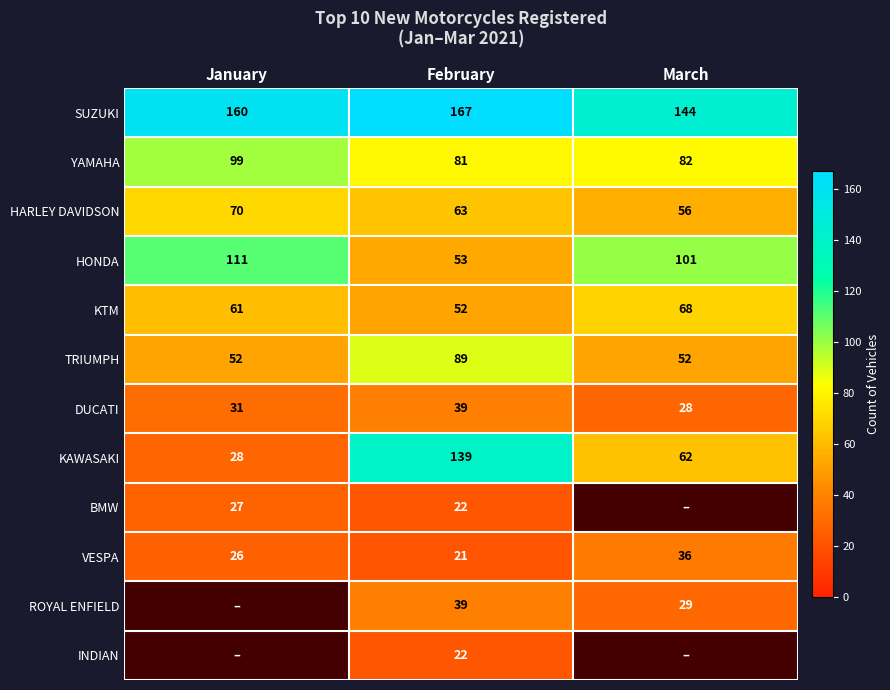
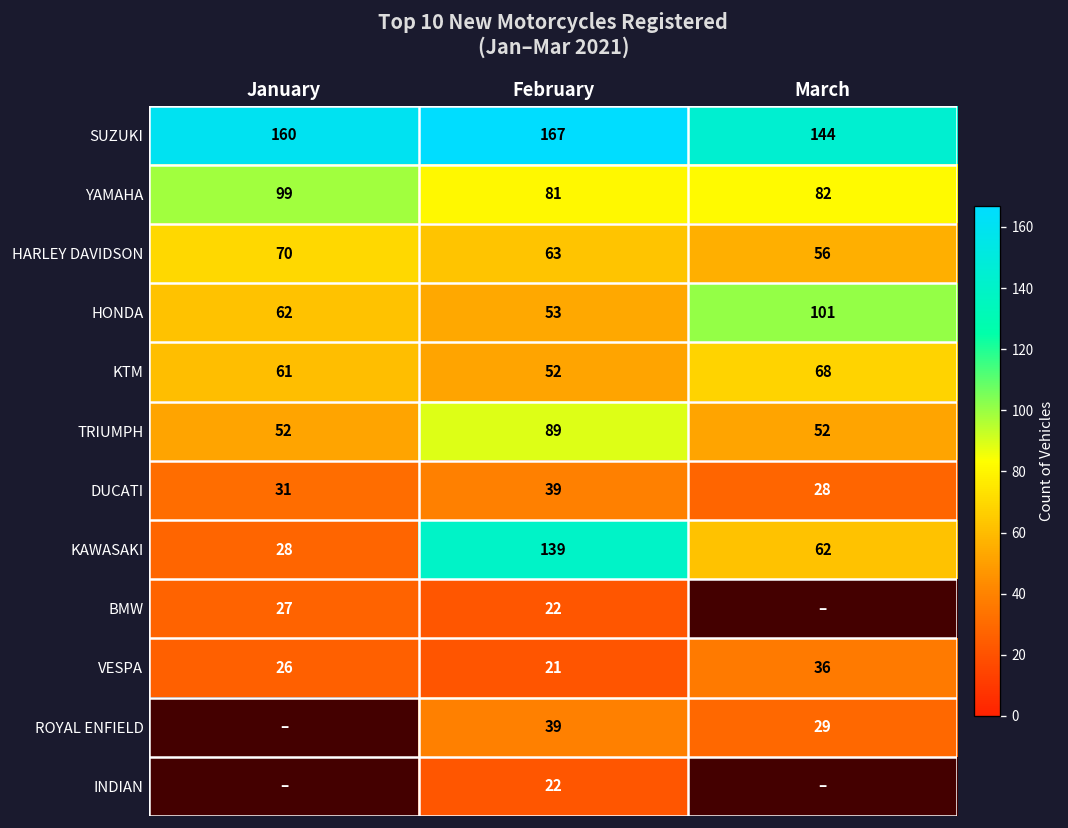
  {
    "SUZUKI": {
      "January": 160,
      "February": 167,
      "March": 144
    },
    "YAMAHA": {
      "January": 99,
      "February": 81,
      "March": 82
    },
    "HARLEY DAVIDSON": {
      "January": 70,
      "February": 63,
      "March": 56
    },
    "HONDA": {
-     "January": 111,
+     "January": 62,
      "February": 53,
      "March": 101
    },
    "KTM": {
      "January": 61,
      "February": 52,
      "March": 68
    },
    "TRIUMPH": {
      "January": 52,
      "February": 89,
      "March": 52
    },
    "DUCATI": {
      "January": 31,
      "February": 39,
      "March": 28
    },
    "KAWASAKI": {
      "January": 28,
      "February": 139,
      "March": 62
    },
    "BMW": {
      "January": 27,
      "February": 22
    },
    "VESPA": {
      "January": 26,
      "February": 21,
      "March": 36
    },
    "ROYAL ENFIELD": {
      "February": 39,
      "March": 29
    },
    "INDIAN": {
      "February": 22
    }
  }
